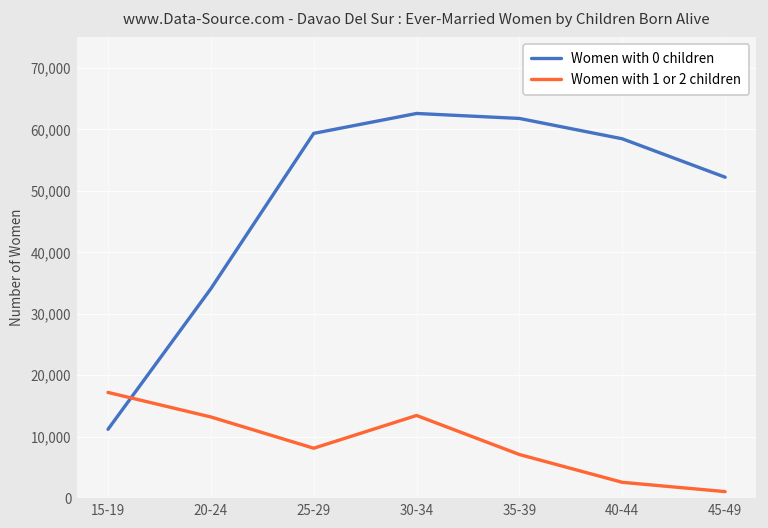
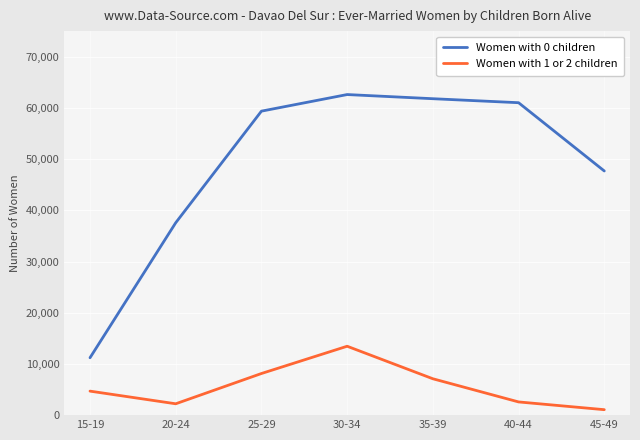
  {
    "Women with 0 children": {
      "15-19": "11,000",
-     "20-24": "34,000",
+     "20-24": "38,000",
      "25-29": "59,000",
      "30-34": "63,000",
      "35-39": "62,000",
-     "40-44": "58,000",
-     "45-49": "52,000"
+     "40-44": "61,000",
+     "45-49": "48,000"
    },
    "Women with 1 or 2 children": {
-     "15-19": "17,000",
-     "20-24": "13,000",
+     "15-19": "5,000",
+     "20-24": "2,000",
      "25-29": "8,000",
      "30-34": "13,000",
      "35-39": "7,000",
      "40-44": "3,000",
      "45-49": "1,000"
    }
  }
